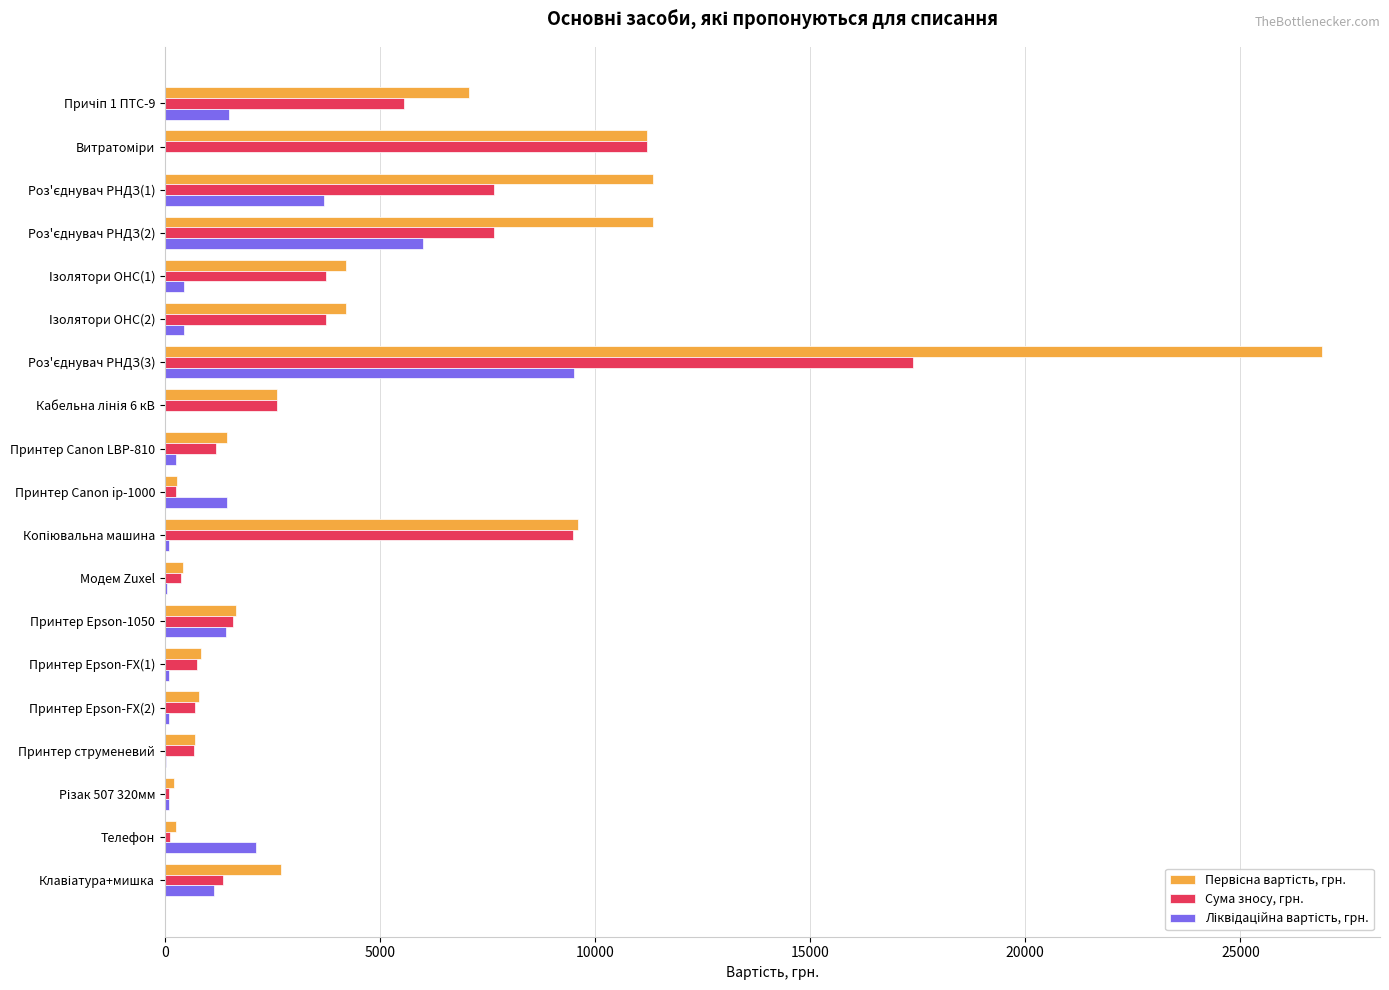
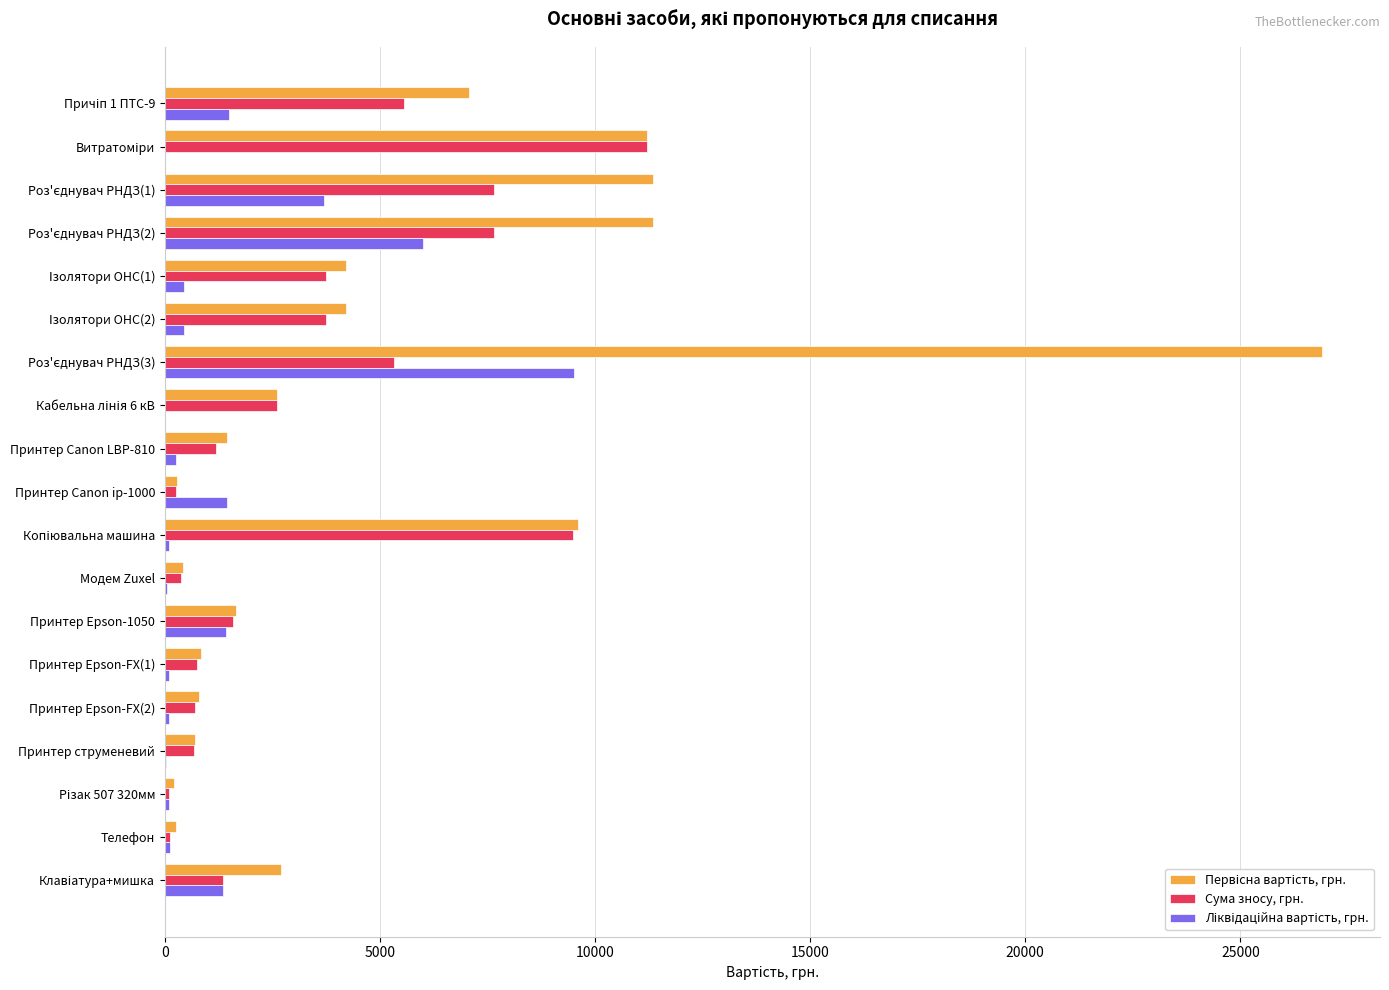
  {
    "Первісна вартість, грн.": {
      "Причіп 1 ПТС-9": 7100,
      "Витратоміри": 11200,
      "Роз'єднувач РНДЗ(1)": 11400,
      "Роз'єднувач РНДЗ(2)": 11400,
      "Ізолятори ОНС(1)": 4200,
      "Ізолятори ОНС(2)": 4200,
      "Роз'єднувач РНДЗ(3)": 26900,
      "Кабельна лінія 6 кВ": 2600,
      "Принтер Canon LBP-810": 1400,
      "Принтер Canon ip-1000": 300,
      "Копіювальна машина": 9600,
      "Модем Zuxel": 400,
      "Принтер Epson-1050": 1700,
      "Принтер Epson-FX(1)": 900,
      "Принтер Epson-FX(2)": 800,
      "Принтер струменевий": 700,
      "Різак 507 320мм": 200,
      "Телефон": 300,
      "Клавіатура+мишка": 2700
    },
    "Сума зносу, грн.": {
      "Причіп 1 ПТС-9": 5600,
      "Витратоміри": 11200,
      "Роз'єднувач РНДЗ(1)": 7700,
      "Роз'єднувач РНДЗ(2)": 7700,
      "Ізолятори ОНС(1)": 3800,
      "Ізолятори ОНС(2)": 3800,
-     "Роз'єднувач РНДЗ(3)": 17400,
+     "Роз'єднувач РНДЗ(3)": 5300,
      "Кабельна лінія 6 кВ": 2600,
      "Принтер Canon LBP-810": 1200,
      "Принтер Canon ip-1000": 300,
      "Копіювальна машина": 9500,
      "Модем Zuxel": 400,
      "Принтер Epson-1050": 1600,
      "Принтер Epson-FX(1)": 800,
      "Принтер Epson-FX(2)": 700,
      "Принтер струменевий": 700,
      "Різак 507 320мм": 100,
      "Телефон": 100,
      "Клавіатура+мишка": 1300
    },
    "Ліквідаційна вартість, грн.": {
      "Причіп 1 ПТС-9": 1500,
      "Витратоміри": 0,
      "Роз'єднувач РНДЗ(1)": 3700,
      "Роз'єднувач РНДЗ(2)": 6000,
      "Ізолятори ОНС(1)": 500,
      "Ізолятори ОНС(2)": 500,
      "Роз'єднувач РНДЗ(3)": 9500,
      "Кабельна лінія 6 кВ": 0,
      "Принтер Canon LBP-810": 300,
      "Принтер Canon ip-1000": 1400,
      "Копіювальна машина": 100,
      "Принтер Epson-1050": 1400,
      "Принтер Epson-FX(1)": 100,
      "Принтер Epson-FX(2)": 100,
      "Різак 507 320мм": 100,
-     "Телефон": 2100,
-     "Клавіатура+мишка": 1100
+     "Телефон": 100,
+     "Клавіатура+мишка": 1300
    }
  }
